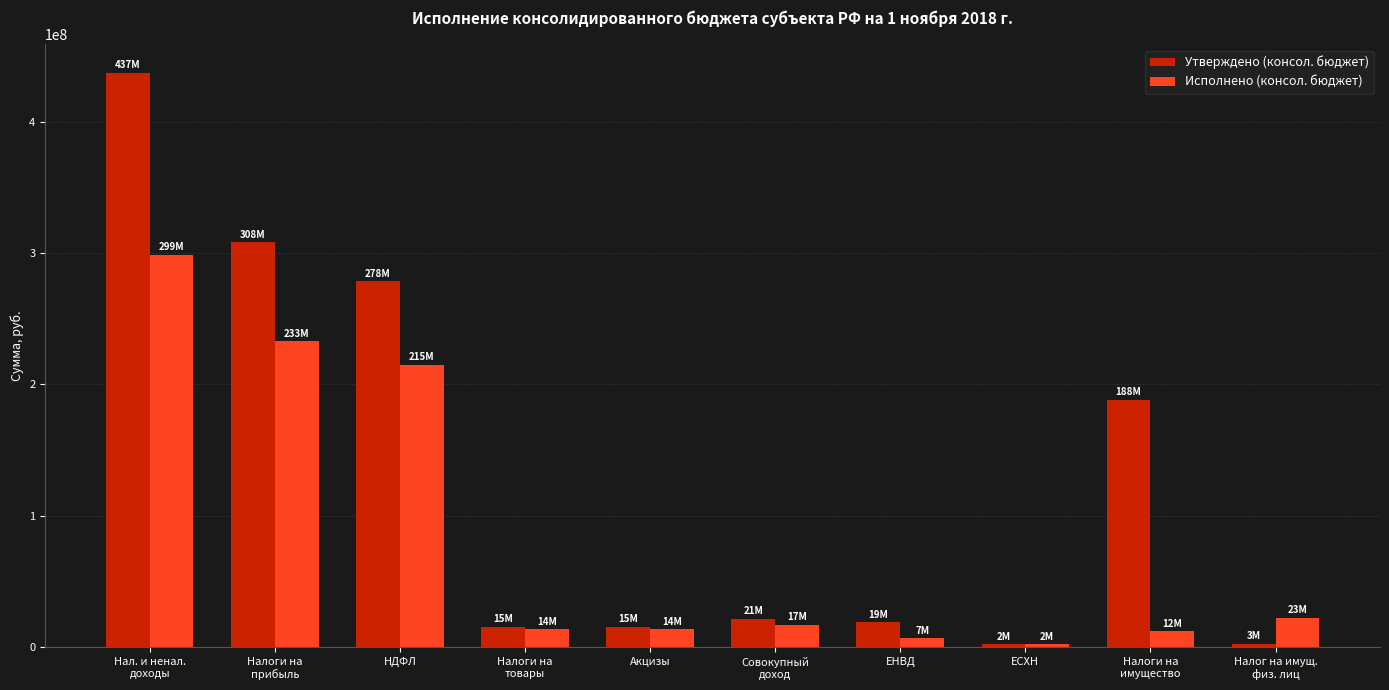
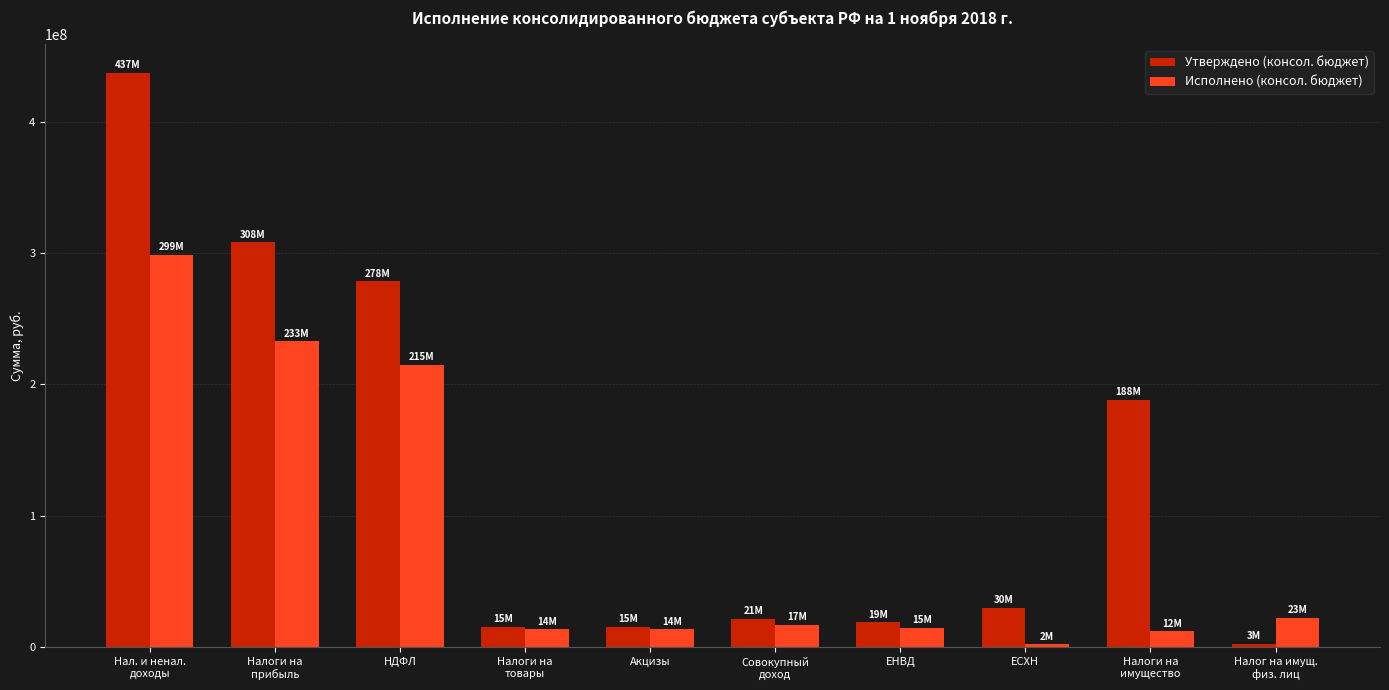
  {
    "Утверждено (консол. бюджет)": {
      "Нал. и ненал. доходы": "437M",
      "Налоги на прибыль": "308M",
      "НДФЛ": "278M",
      "Налоги на товары": "15M",
      "Акцизы": "15M",
      "Совокупный доход": "21M",
      "ЕНВД": "19M",
-     "ЕСХН": "2M",
+     "ЕСХН": "30M",
      "Налоги на имущество": "188M",
      "Налог на имущ. физ. лиц": "3M"
    },
    "Исполнено (консол. бюджет)": {
      "Нал. и ненал. доходы": "299M",
      "Налоги на прибыль": "233M",
      "НДФЛ": "215M",
      "Налоги на товары": "14M",
      "Акцизы": "14M",
      "Совокупный доход": "17M",
-     "ЕНВД": "7M",
+     "ЕНВД": "15M",
      "ЕСХН": "2M",
      "Налоги на имущество": "12M",
      "Налог на имущ. физ. лиц": "23M"
    }
  }
